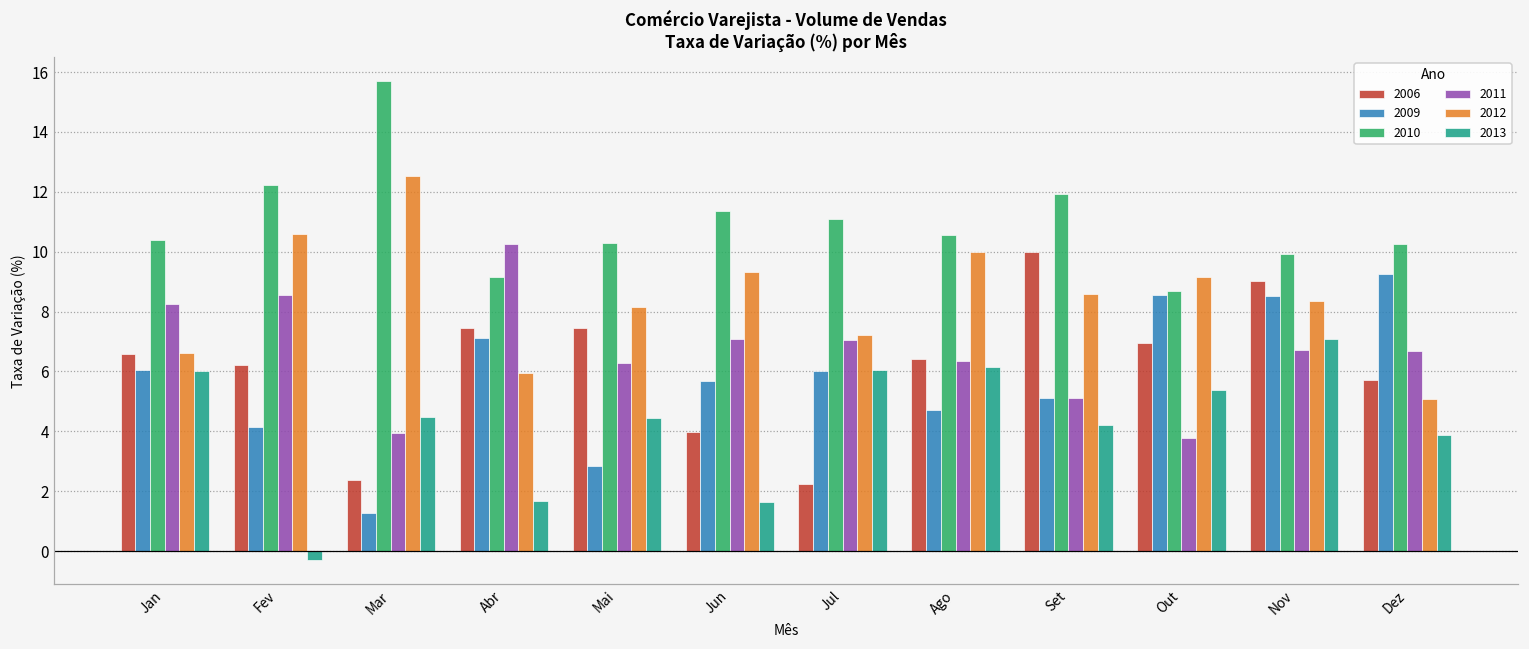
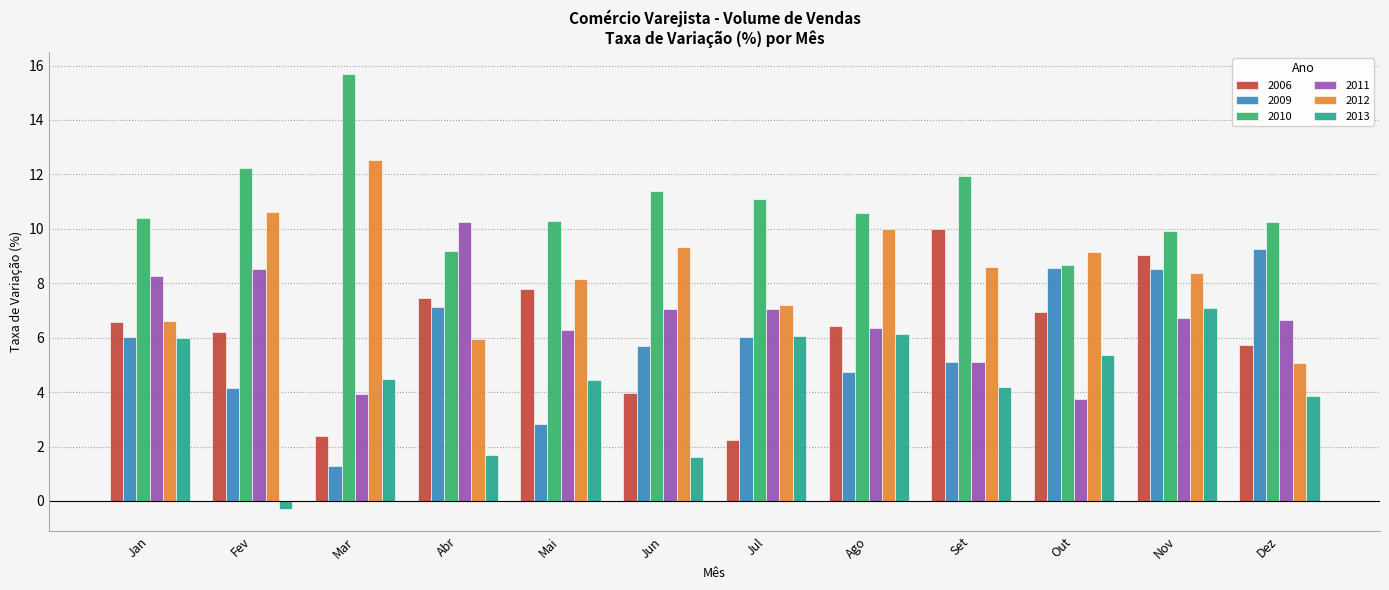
  {
    "2006": {
      "Jan": 6.6,
      "Fev": 6.2,
      "Mar": 2.4,
      "Abr": 7.4,
-     "Mai": 7.5,
+     "Mai": 7.8,
      "Jun": 4.0,
      "Jul": 2.2,
      "Ago": 6.4,
      "Set": 10.0,
      "Out": 6.9,
      "Nov": 9.0,
      "Dez": 5.7
    },
    "2009": {
      "Jan": 6.0,
      "Fev": 4.2,
      "Mar": 1.3,
      "Abr": 7.1,
      "Mai": 2.8,
      "Jun": 5.7,
      "Jul": 6.0,
      "Ago": 4.7,
      "Set": 5.1,
      "Out": 8.6,
      "Nov": 8.5,
      "Dez": 9.2
    },
    "2011": {
      "Jan": 8.3,
      "Fev": 8.5,
      "Mar": 3.9,
      "Abr": 10.2,
      "Mai": 6.3,
      "Jun": 7.1,
      "Jul": 7.1,
      "Ago": 6.3,
      "Set": 5.1,
      "Out": 3.8,
      "Nov": 6.7,
      "Dez": 6.7
    },
    "2012": {
      "Jan": 6.6,
      "Fev": 10.6,
      "Mar": 12.5,
      "Abr": 5.9,
      "Mai": 8.2,
      "Jun": 9.3,
      "Jul": 7.2,
      "Ago": 10.0,
      "Set": 8.6,
      "Out": 9.2,
      "Nov": 8.4,
      "Dez": 5.1
    }
  }
